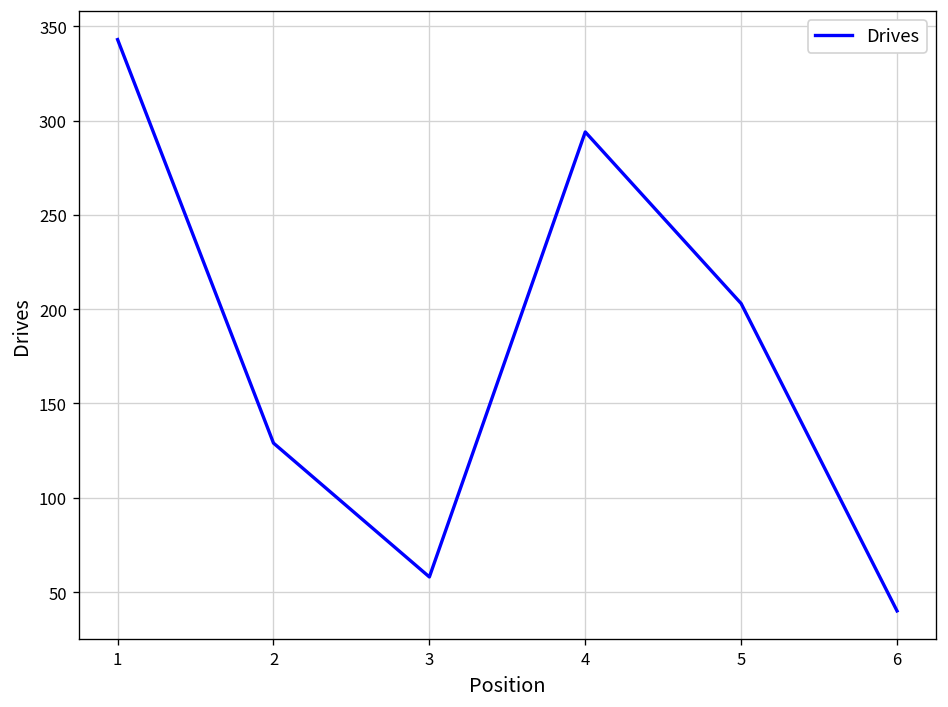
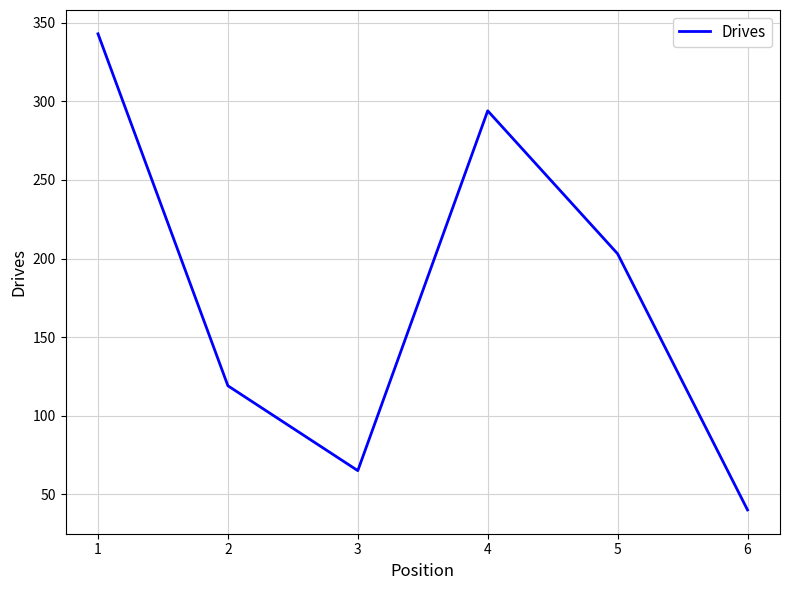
  {
    "1": 343,
-   "2": 129,
-   "3": 58,
+   "2": 119,
+   "3": 65,
    "4": 294,
    "5": 203,
    "6": 40
  }
